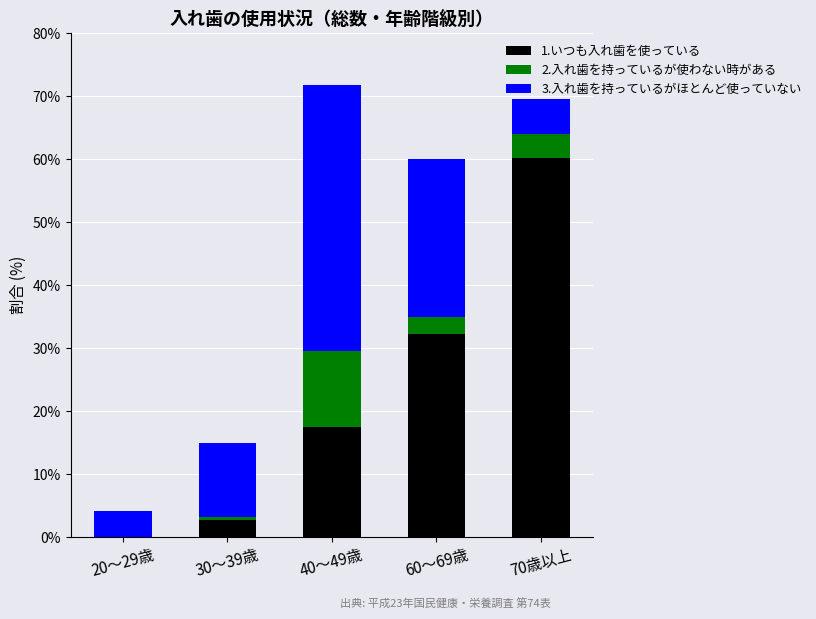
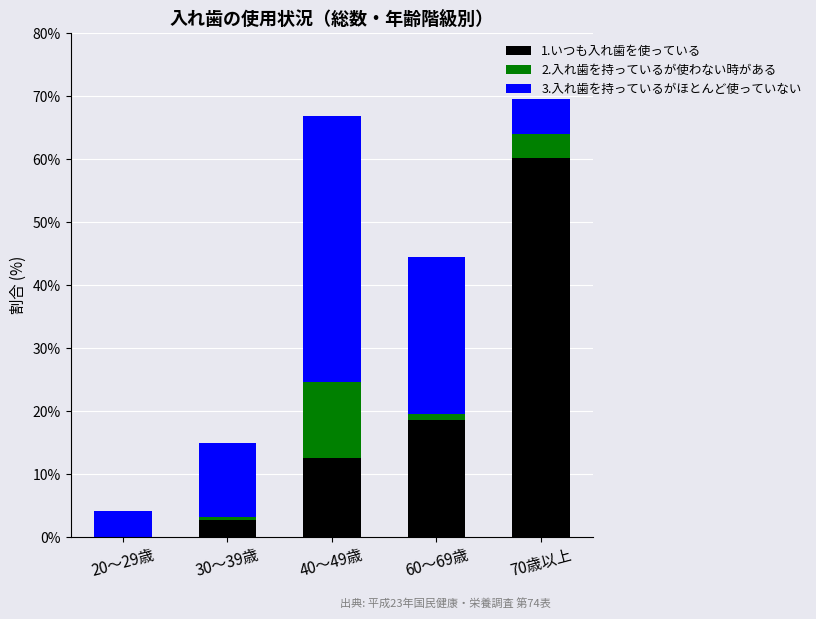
  {
    "1.いつも入れ歯を使っている": {
      "20～29歳": "0%",
      "30～39歳": "3%",
-     "40～49歳": "17%",
-     "60～69歳": "32%",
+     "40～49歳": "13%",
+     "60～69歳": "19%",
      "70歳以上": "60%"
    },
    "2.入れ歯を持っているが使わない時がある": {
      "20～29歳": "0%",
      "30～39歳": "0%",
      "40～49歳": "12%",
-     "60～69歳": "3%",
+     "60～69歳": "1%",
      "70歳以上": "4%"
    },
    "3.入れ歯を持っているがほとんど使っていない": {
      "20～29歳": "4%",
      "30～39歳": "12%",
      "40～49歳": "42%",
      "60～69歳": "25%",
      "70歳以上": "5%"
    }
  }
